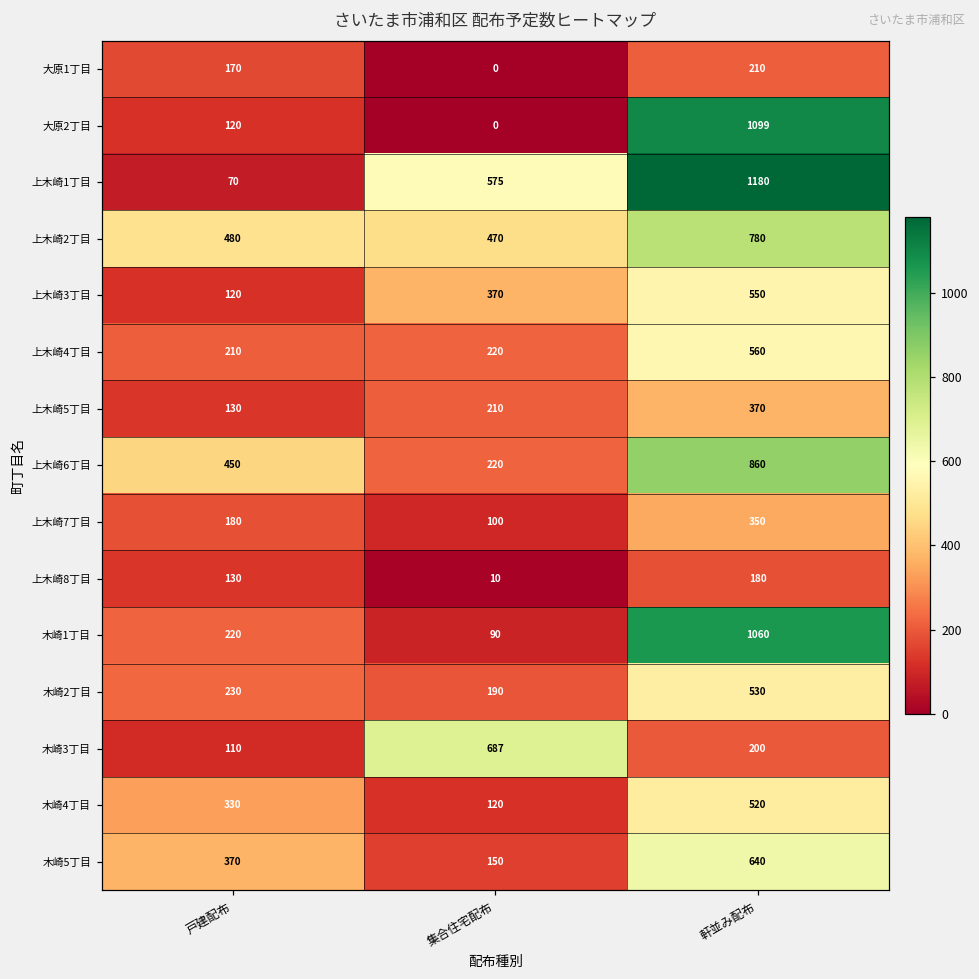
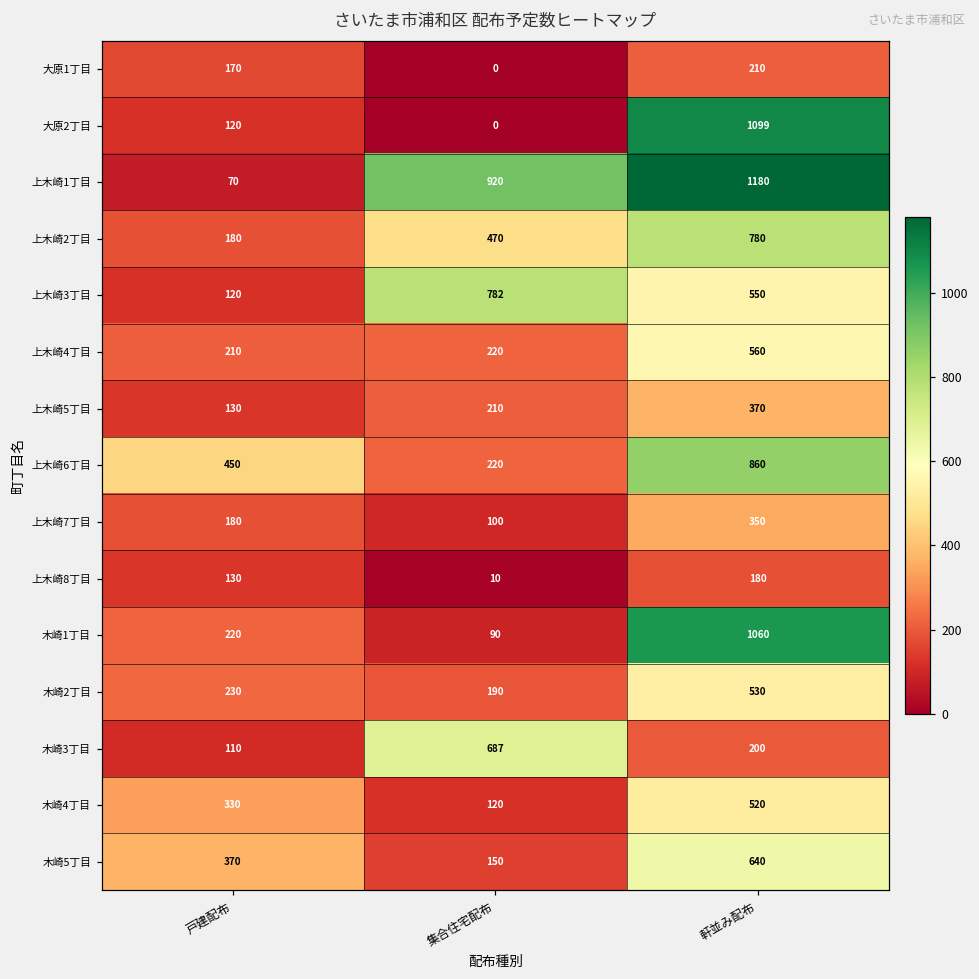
  {
    "大原1丁目": {
      "戸建配布": 170,
      "集合住宅配布": 0,
      "軒並み配布": 210
    },
    "大原2丁目": {
      "戸建配布": 120,
      "集合住宅配布": 0,
      "軒並み配布": 1099
    },
    "上木崎1丁目": {
      "戸建配布": 70,
-     "集合住宅配布": 575,
+     "集合住宅配布": 920,
      "軒並み配布": 1180
    },
    "上木崎2丁目": {
-     "戸建配布": 480,
+     "戸建配布": 180,
      "集合住宅配布": 470,
      "軒並み配布": 780
    },
    "上木崎3丁目": {
      "戸建配布": 120,
-     "集合住宅配布": 370,
+     "集合住宅配布": 782,
      "軒並み配布": 550
    },
    "上木崎4丁目": {
      "戸建配布": 210,
      "集合住宅配布": 220,
      "軒並み配布": 560
    },
    "上木崎5丁目": {
      "戸建配布": 130,
      "集合住宅配布": 210,
      "軒並み配布": 370
    },
    "上木崎6丁目": {
      "戸建配布": 450,
      "集合住宅配布": 220,
      "軒並み配布": 860
    },
    "上木崎7丁目": {
      "戸建配布": 180,
      "集合住宅配布": 100,
      "軒並み配布": 350
    },
    "上木崎8丁目": {
      "戸建配布": 130,
      "集合住宅配布": 10,
      "軒並み配布": 180
    },
    "木崎1丁目": {
      "戸建配布": 220,
      "集合住宅配布": 90,
      "軒並み配布": 1060
    },
    "木崎2丁目": {
      "戸建配布": 230,
      "集合住宅配布": 190,
      "軒並み配布": 530
    },
    "木崎3丁目": {
      "戸建配布": 110,
      "集合住宅配布": 687,
      "軒並み配布": 200
    },
    "木崎4丁目": {
      "戸建配布": 330,
      "集合住宅配布": 120,
      "軒並み配布": 520
    },
    "木崎5丁目": {
      "戸建配布": 370,
      "集合住宅配布": 150,
      "軒並み配布": 640
    }
  }
